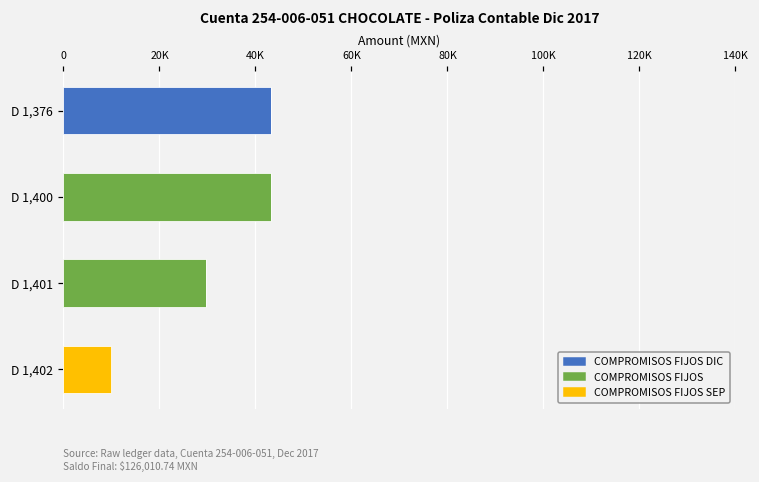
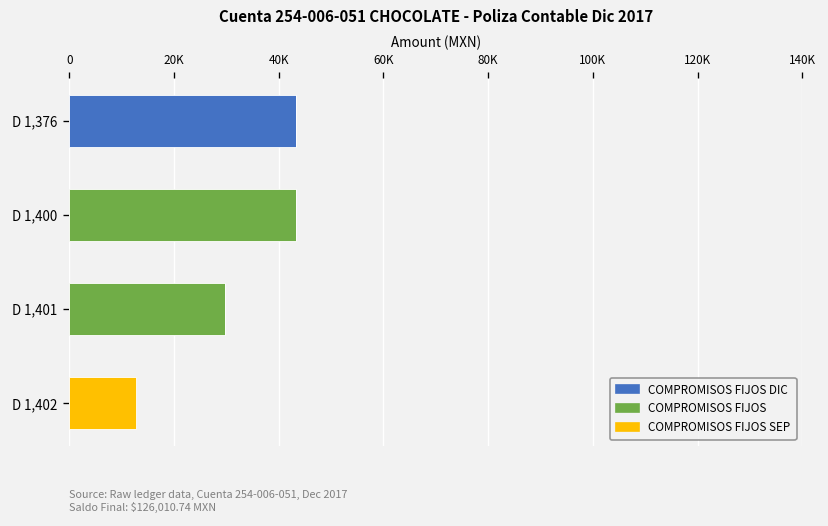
  {
    "COMPROMISOS FIJOS DIC": {
      "D 1,376": 43000,
      "D 1,400": 0,
      "D 1,401": 0,
      "D 1,402": 0
    },
    "COMPROMISOS FIJOS SEP": {
-     "D 1,402": 10000
+     "D 1,402": 13000
    }
  }
